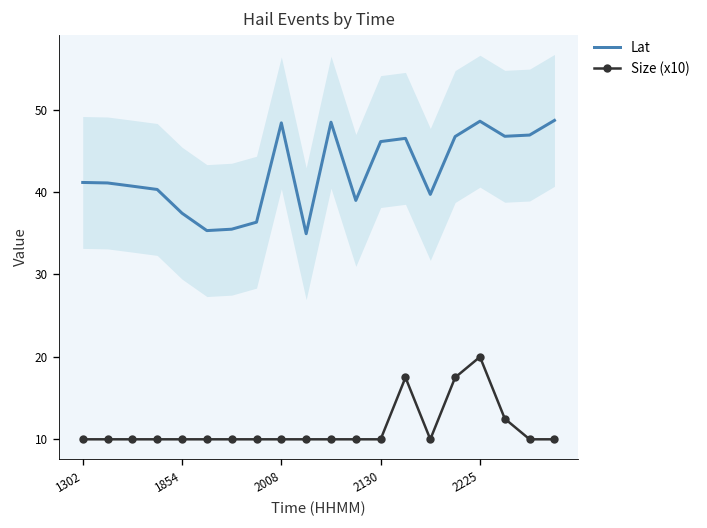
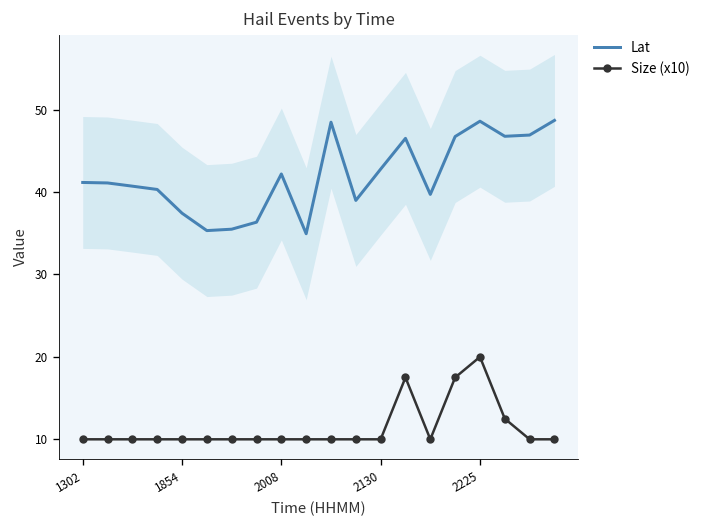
  {
    "Lat": {
      "1302": 41,
      "1854": 37,
-     "2008": 48,
-     "2130": 46,
+     "2008": 42,
+     "2130": 43,
      "2225": 49
    },
    "Size (x10)": {
      "1302": 10,
      "1854": 10,
      "2008": 10,
      "2130": 10,
      "2225": 20
    }
  }
